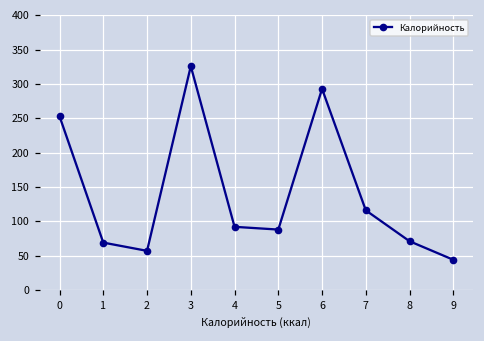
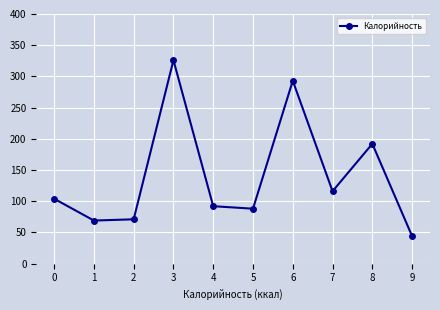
  {
-   "0": 250,
+   "0": 100,
    "1": 70,
-   "2": 60,
+   "2": 70,
    "3": 330,
    "4": 90,
    "5": 90,
    "6": 290,
    "7": 120,
-   "8": 70,
+   "8": 190,
    "9": 40
  }
